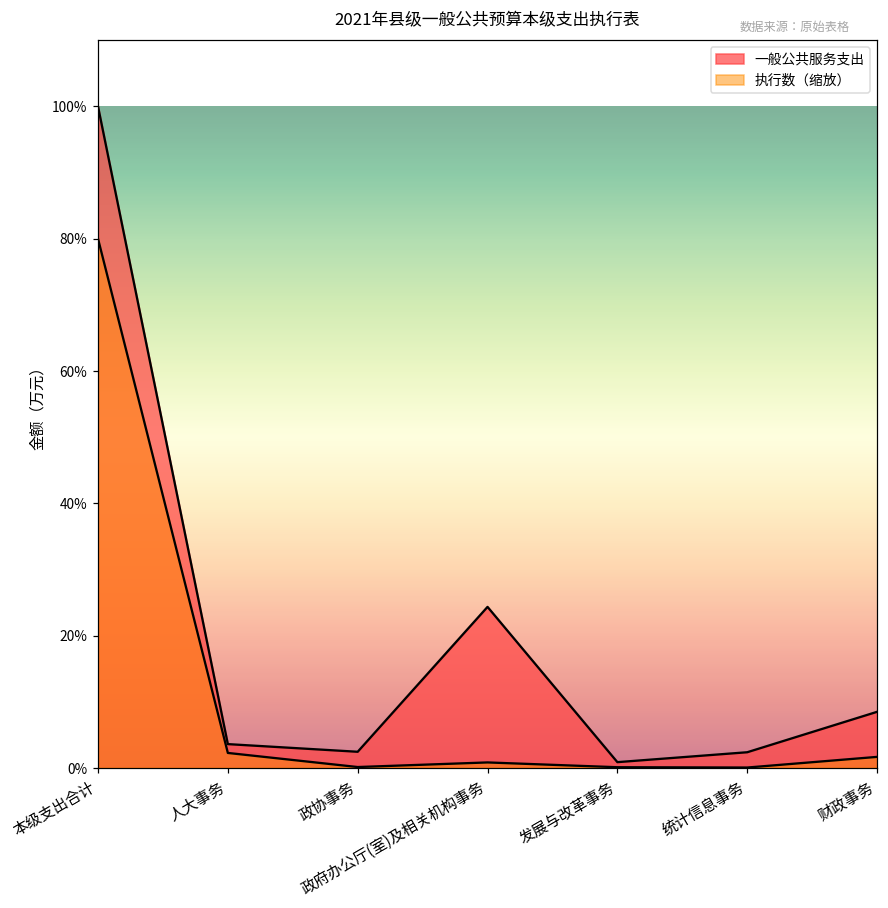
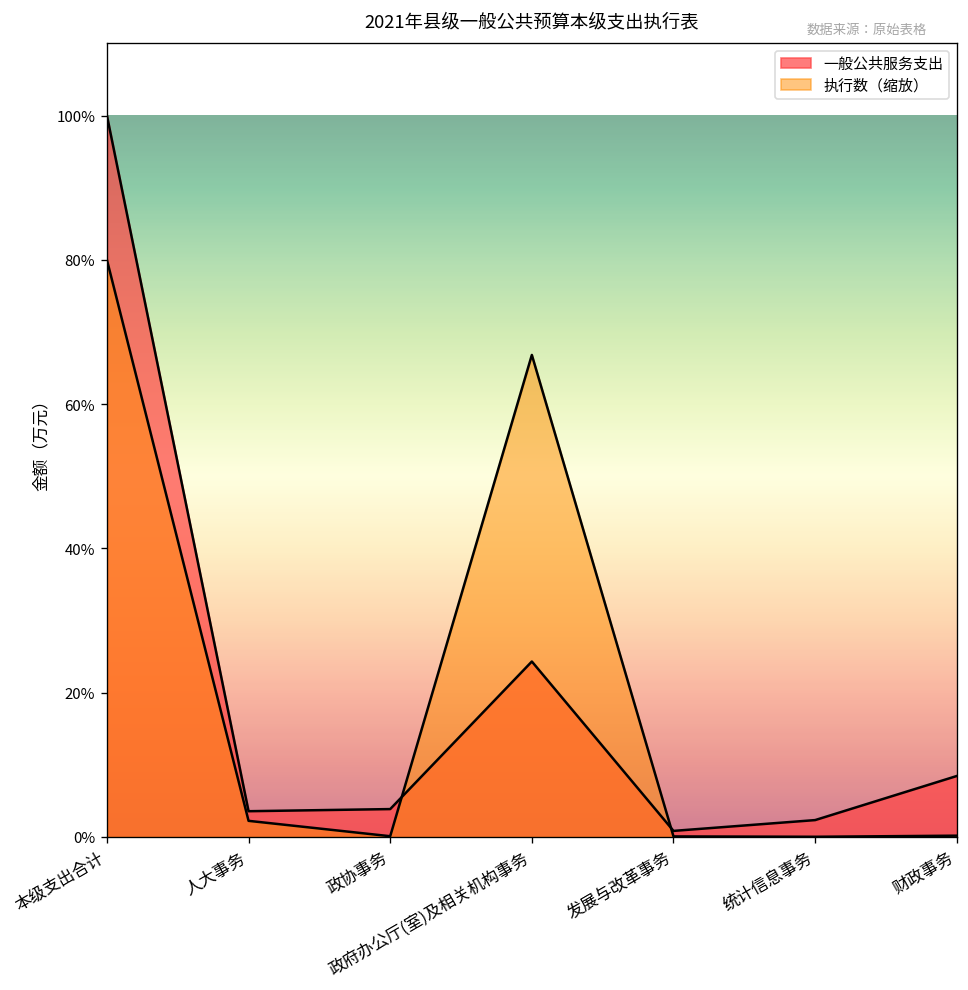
  {
    "一般公共服务支出": {
      "本级支出合计": "100%",
      "人大事务": "4%",
-     "政协事务": "2%",
+     "政协事务": "4%",
      "政府办公厅(室)及相关机构事务": "24%",
      "发展与改革事务": "1%",
      "统计信息事务": "2%",
      "财政事务": "8%"
    },
    "执行数（缩放）": {
      "本级支出合计": "80%",
      "人大事务": "2%",
      "政协事务": "0%",
-     "政府办公厅(室)及相关机构事务": "1%",
+     "政府办公厅(室)及相关机构事务": "67%",
      "发展与改革事务": "0%",
      "统计信息事务": "0%",
-     "财政事务": "2%"
+     "财政事务": "0%"
    }
  }
